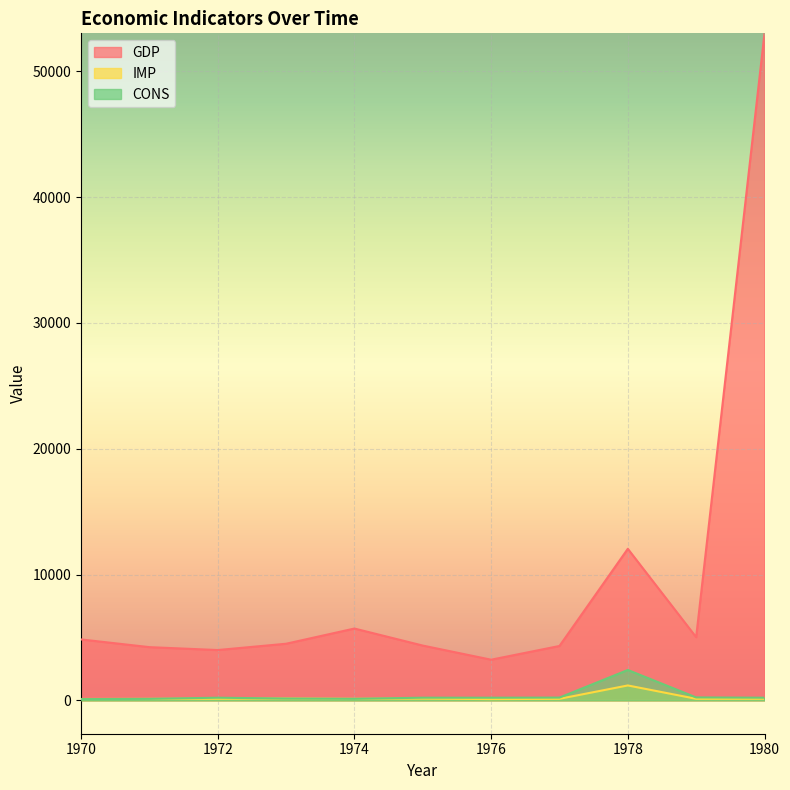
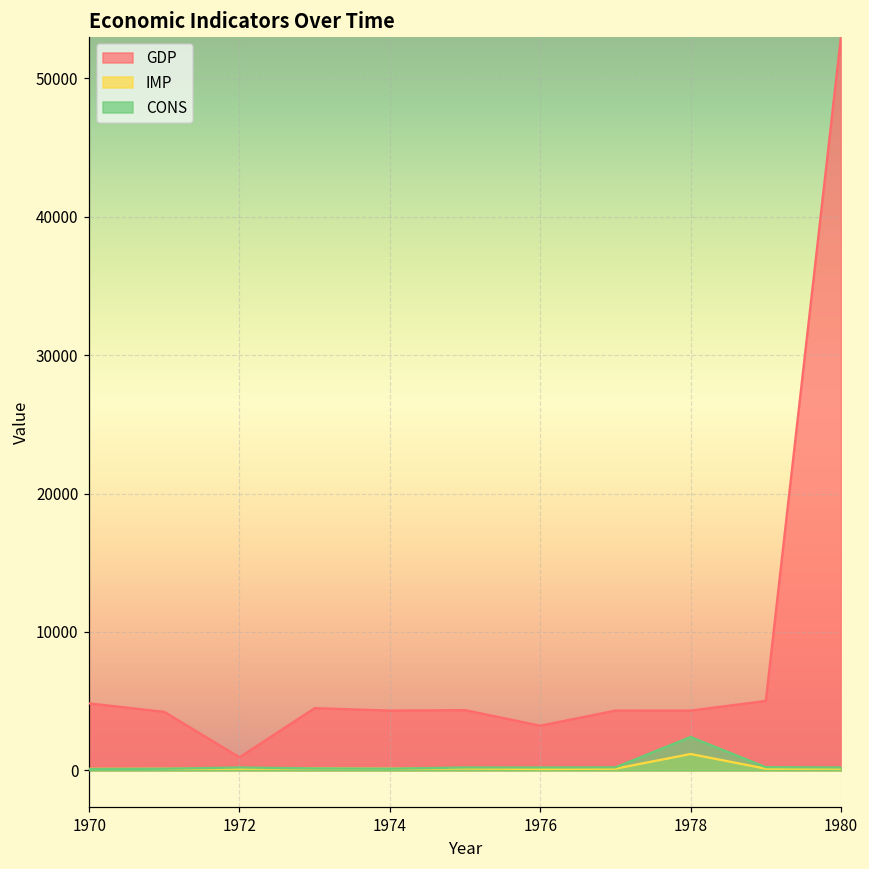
  {
    "GDP": {
      "1970": 4800,
-     "1972": 4000,
-     "1974": 5700,
+     "1972": 900,
+     "1974": 4300,
      "1976": 3200,
-     "1978": 12000,
+     "1978": 4300,
      "1980": 53000
    },
    "IMP": {
      "1978": 1200
    },
    "CONS": {
      "1978": 2400
    }
  }
